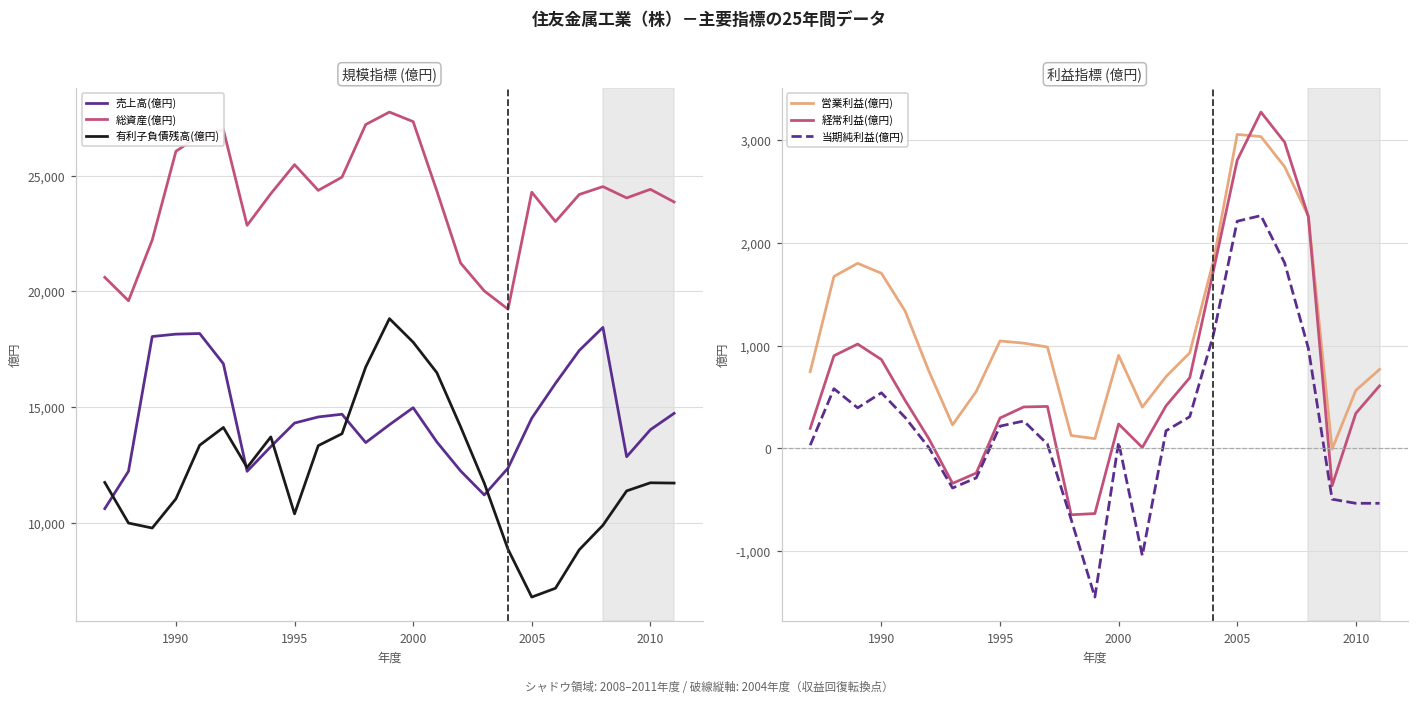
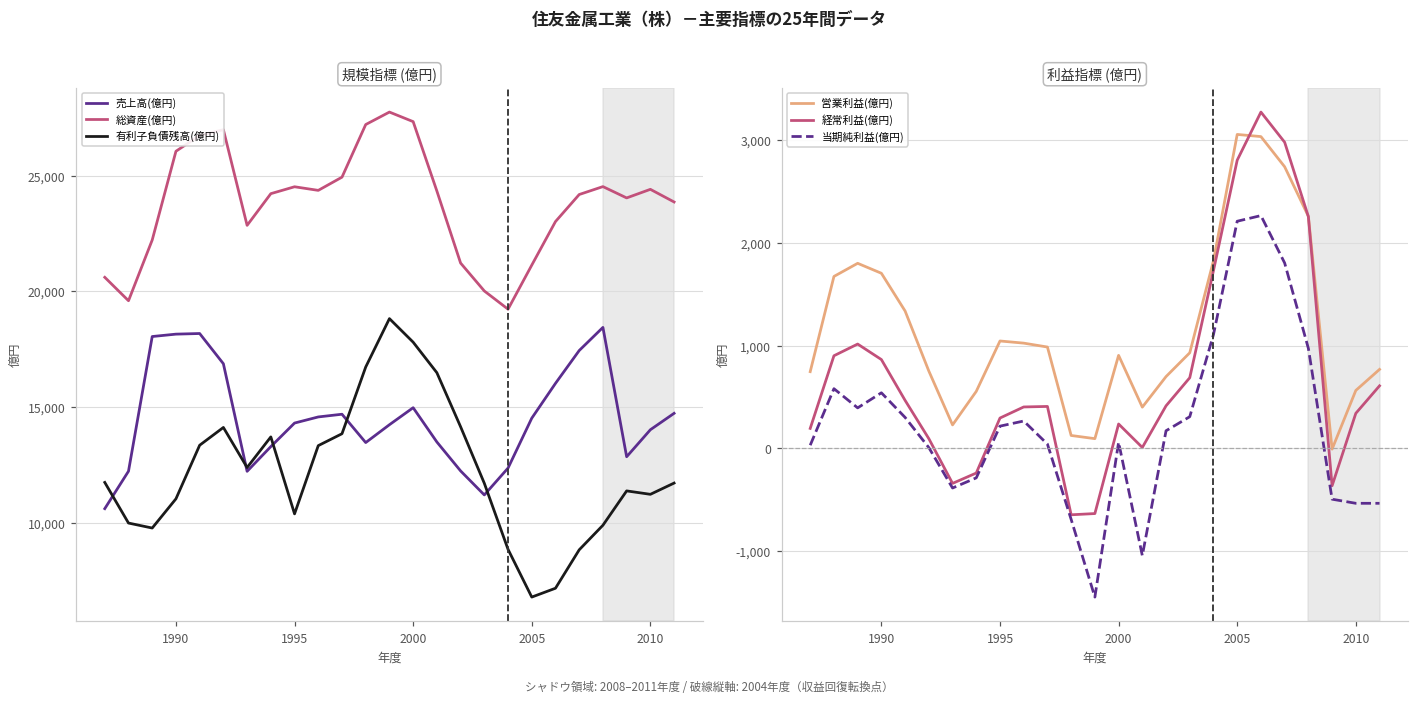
  {
    "規模指標 (億円)": {
      "売上高(億円)": {
        "1990": "18,200",
        "1995": "14,300",
        "2000": "15,000",
        "2005": "14,500",
        "2010": "14,000"
      },
      "総資産(億円)": {
        "1990": "26,100",
-       "1995": "25,500",
+       "1995": "24,500",
        "2000": "27,300",
-       "2005": "24,300",
+       "2005": "21,100",
        "2010": "24,400"
      },
      "有利子負債残高(億円)": {
        "1990": "11,000",
        "1995": "10,400",
        "2000": "17,800",
        "2005": "6,800",
-       "2010": "11,700"
+       "2010": "11,200"
      }
    },
    "利益指標 (億円)": {
      "営業利益(億円)": {
        "1990": "1,700",
        "1995": "1,000",
        "2000": "900",
        "2005": "3,100",
        "2010": "600"
      },
      "経常利益(億円)": {
        "1990": "900",
        "1995": "300",
        "2000": "200",
        "2005": "2,800",
        "2010": "300"
      },
      "当期純利益(億円)": {
        "1990": "500",
        "1995": "200",
        "2000": "100",
        "2005": "2,200",
        "2010": "-500"
      }
    }
  }
